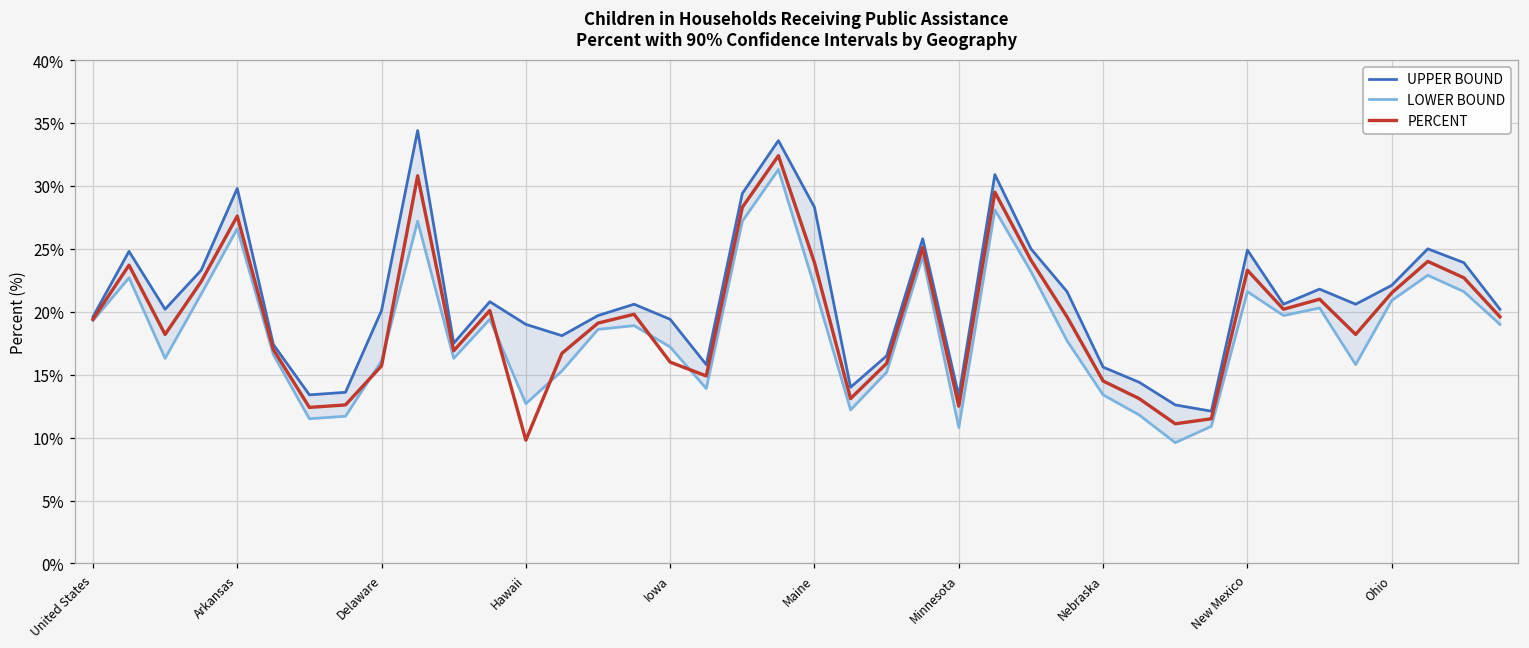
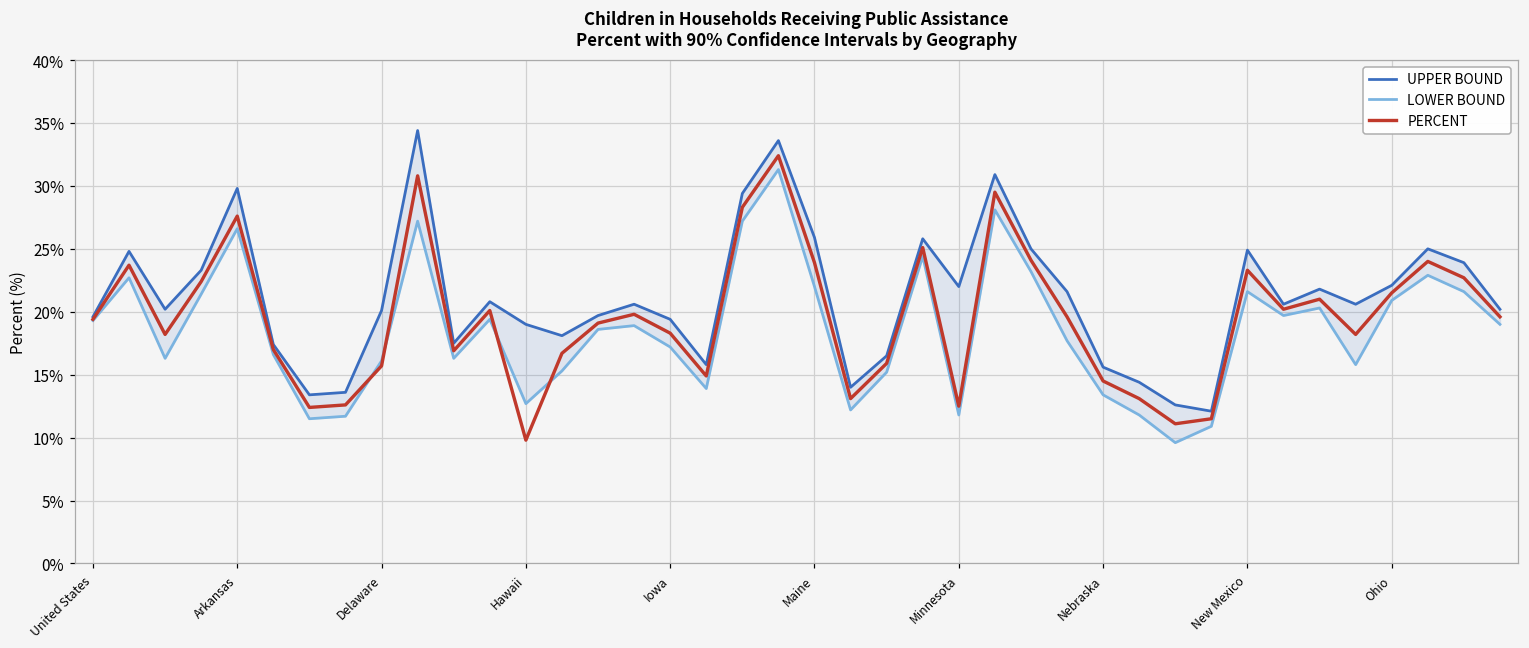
  {
    "UPPER BOUND": {
      "Arkansas": "29.8%",
      "Delaware": "20.1%",
      "Hawaii": "19.0%",
      "Iowa": "19.4%",
-     "Maine": "28.3%",
-     "Minnesota": "13.3%",
+     "Maine": "25.9%",
+     "Minnesota": "22.0%",
      "Nebraska": "15.6%",
      "New Mexico": "24.9%",
      "Ohio": "22.1%"
    },
    "LOWER BOUND": {
      "Arkansas": "26.6%",
      "Delaware": "16.1%",
      "Hawaii": "12.7%",
      "Iowa": "17.2%",
      "Maine": "22.0%",
-     "Minnesota": "10.8%",
+     "Minnesota": "11.8%",
      "Nebraska": "13.4%",
      "New Mexico": "21.6%",
      "Ohio": "20.9%"
    },
    "PERCENT": {
      "Arkansas": "27.6%",
      "Delaware": "15.7%",
      "Hawaii": "9.8%",
-     "Iowa": "16.0%",
+     "Iowa": "18.3%",
      "Maine": "23.9%",
      "Minnesota": "12.5%",
      "Nebraska": "14.5%",
      "New Mexico": "23.3%",
      "Ohio": "21.5%"
    }
  }
